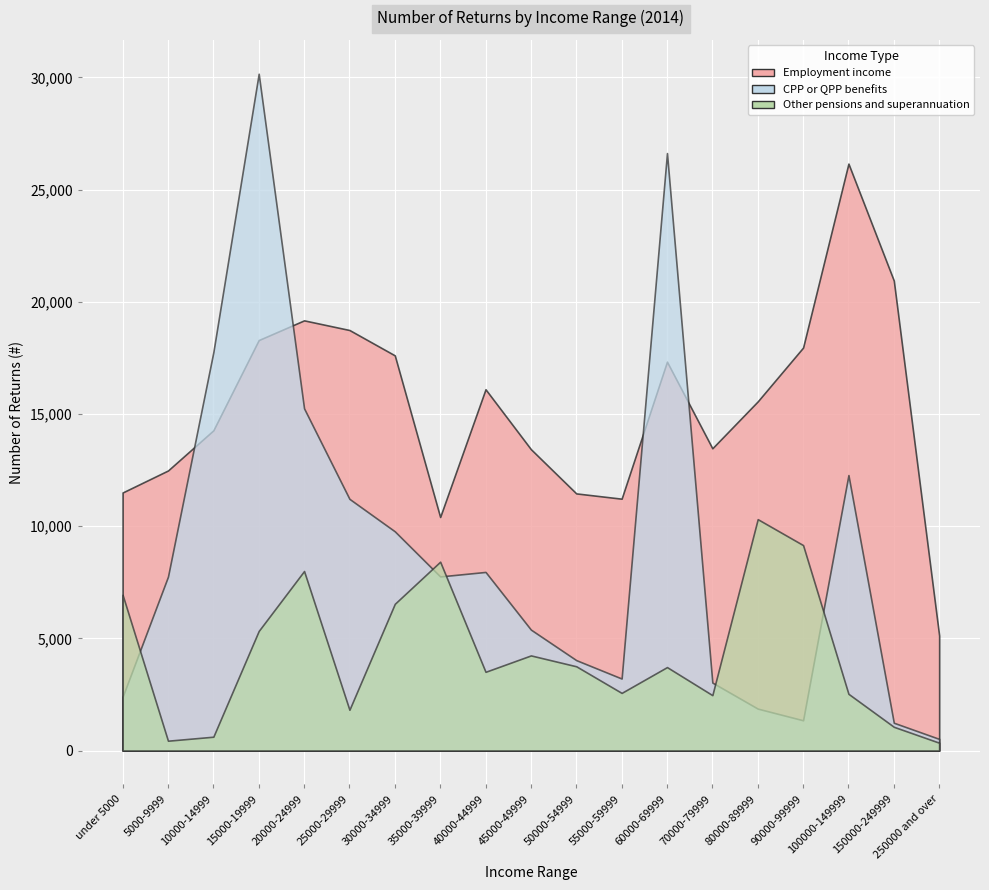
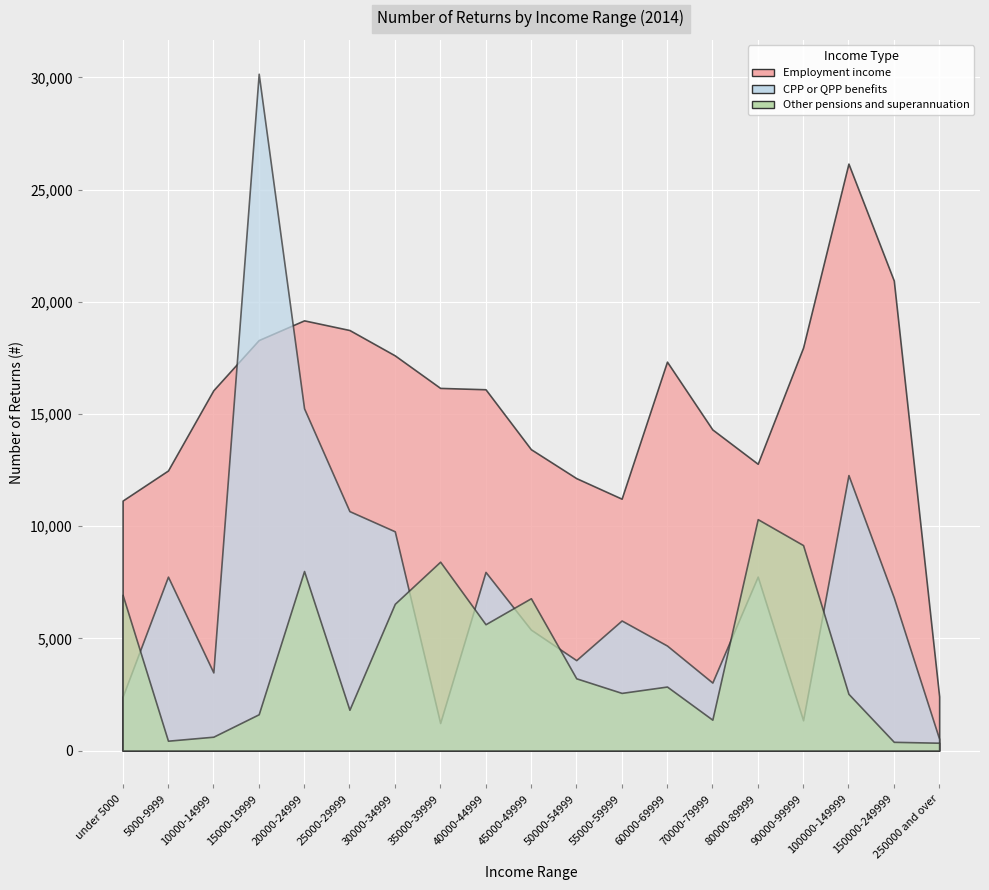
  {
    "Employment income": {
-     "under 5000": "11,500",
+     "under 5000": "11,100",
      "5000-9999": "12,500",
-     "10000-14999": "14,300",
+     "10000-14999": "16,100",
      "15000-19999": "18,300",
      "20000-24999": "19,200",
      "25000-29999": "18,700",
      "30000-34999": "17,600",
-     "35000-39999": "10,400",
+     "35000-39999": "16,200",
      "40000-44999": "16,100",
      "45000-49999": "13,400",
-     "50000-54999": "11,500",
+     "50000-54999": "12,100",
      "55000-59999": "11,200",
      "60000-69999": "17,300",
-     "70000-79999": "13,500",
-     "80000-89999": "15,600",
+     "70000-79999": "14,300",
+     "80000-89999": "12,800",
      "90000-99999": "18,000",
      "100000-149999": "26,200",
      "150000-249999": "20,900",
-     "250000 and over": "5,100"
+     "250000 and over": "2,400"
    },
    "CPP or QPP benefits": {
      "under 5000": "2,400",
      "5000-9999": "7,800",
-     "10000-14999": "17,800",
+     "10000-14999": "3,500",
      "15000-19999": "30,200",
      "20000-24999": "15,300",
-     "25000-29999": "11,200",
+     "25000-29999": "10,700",
      "30000-34999": "9,800",
-     "35000-39999": "7,800",
+     "35000-39999": "1,200",
      "40000-44999": "8,000",
      "45000-49999": "5,400",
      "50000-54999": "4,000",
-     "55000-59999": "3,200",
-     "60000-69999": "26,600",
+     "55000-59999": "5,800",
+     "60000-69999": "4,700",
      "70000-79999": "3,000",
-     "80000-89999": "1,900",
+     "80000-89999": "7,800",
      "90000-99999": "1,400",
      "100000-149999": "12,300",
-     "150000-249999": "1,200",
+     "150000-249999": "6,800",
      "250000 and over": "500"
    },
    "Other pensions and superannuation": {
      "under 5000": "6,900",
      "5000-9999": "400",
      "10000-14999": "600",
-     "15000-19999": "5,300",
+     "15000-19999": "1,600",
      "20000-24999": "8,000",
      "25000-29999": "1,800",
      "30000-34999": "6,500",
      "35000-39999": "8,400",
-     "40000-44999": "3,500",
-     "45000-49999": "4,200",
-     "50000-54999": "3,800",
+     "40000-44999": "5,600",
+     "45000-49999": "6,800",
+     "50000-54999": "3,200",
      "55000-59999": "2,600",
-     "60000-69999": "3,700",
-     "70000-79999": "2,500",
+     "60000-69999": "2,900",
+     "70000-79999": "1,400",
      "80000-89999": "10,300",
      "90000-99999": "9,200",
      "100000-149999": "2,500",
-     "150000-249999": "1,100",
+     "150000-249999": "400",
      "250000 and over": "400"
    }
  }
